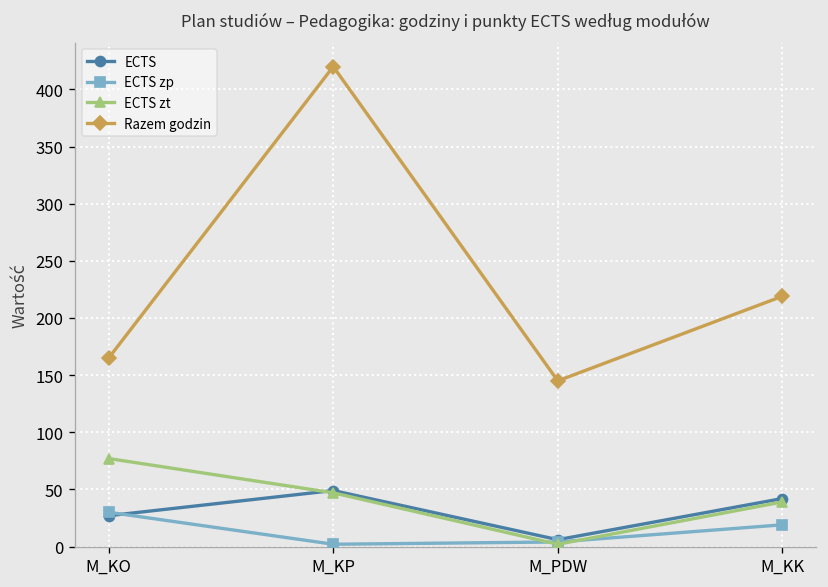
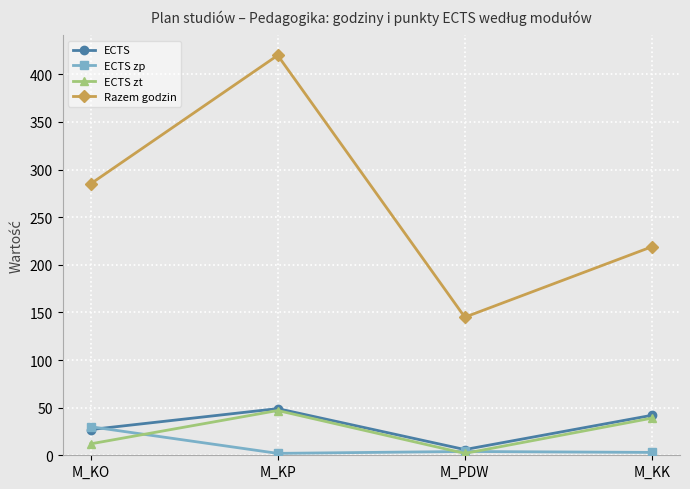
  {
    "ECTS": {
      "M_KO": 30,
      "M_KK": 40
    },
    "ECTS zp": {
      "M_KO": 30,
      "M_KP": 0,
-     "M_KK": 20
+     "M_KK": 0
    },
    "ECTS zt": {
-     "M_KO": 80,
+     "M_KO": 10,
      "M_KK": 40
    },
    "Razem godzin": {
-     "M_KO": 170,
+     "M_KO": 290,
      "M_KP": 420,
      "M_PDW": 150,
      "M_KK": 220
    }
  }
